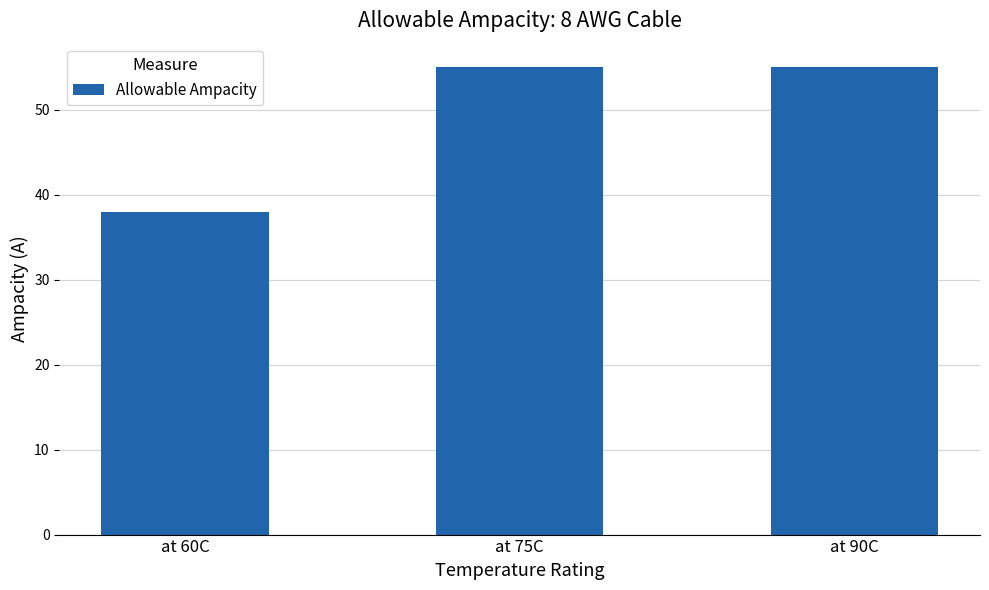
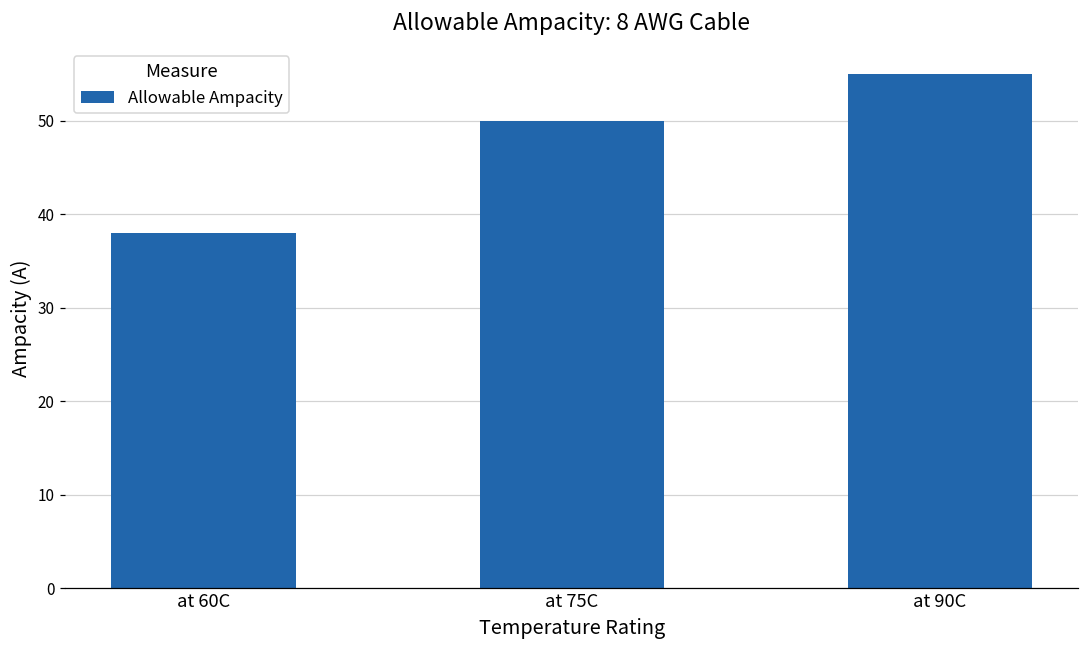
  {
    "at 60C": 38,
-   "at 75C": 55,
+   "at 75C": 50,
    "at 90C": 55
  }
